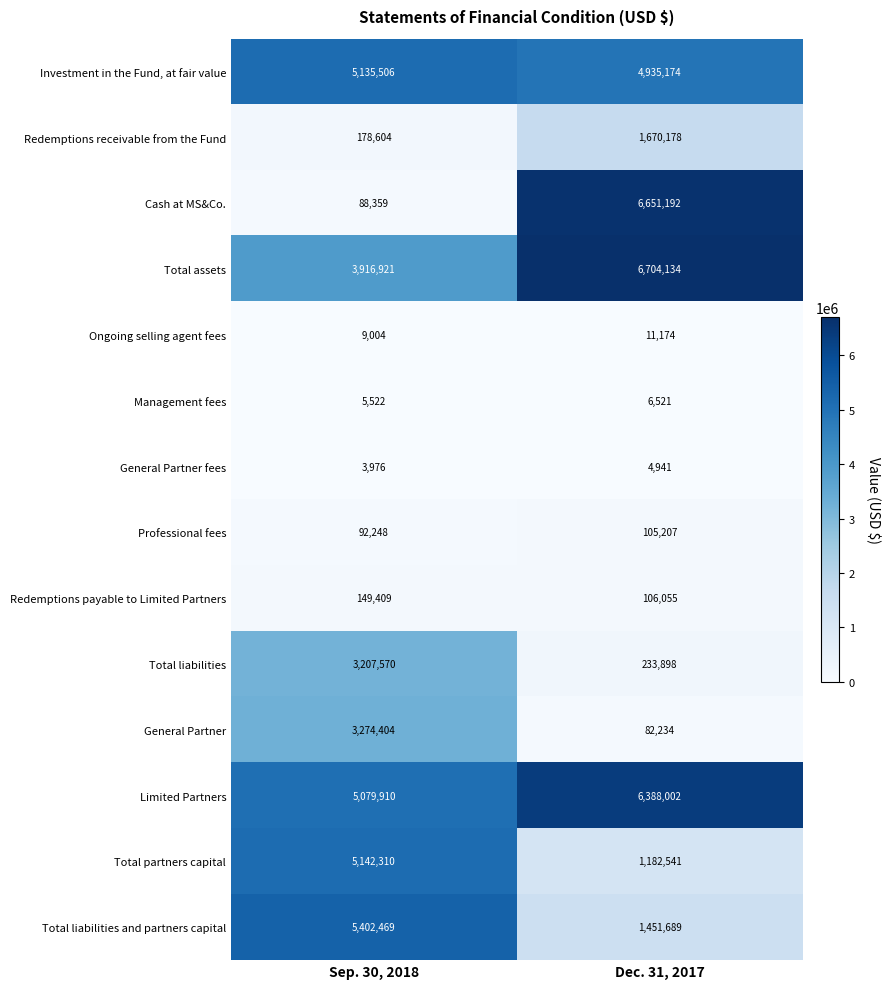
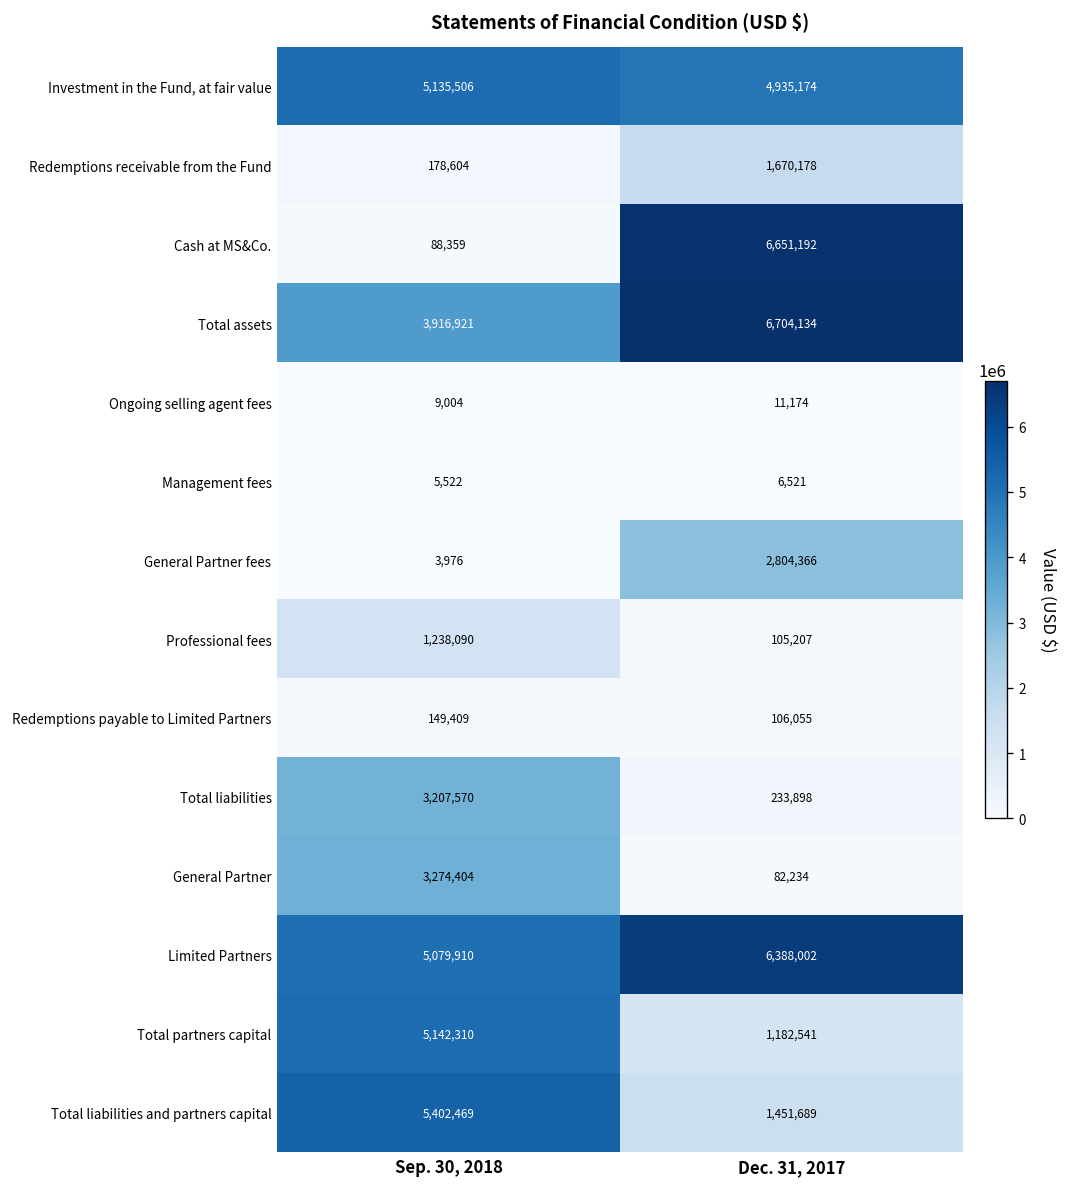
  {
    "Investment in the Fund, at fair value": {
      "Sep. 30, 2018": "5,135,506",
      "Dec. 31, 2017": "4,935,174"
    },
    "Redemptions receivable from the Fund": {
      "Sep. 30, 2018": "178,604",
      "Dec. 31, 2017": "1,670,178"
    },
    "Cash at MS&Co.": {
      "Sep. 30, 2018": "88,359",
      "Dec. 31, 2017": "6,651,192"
    },
    "Total assets": {
      "Sep. 30, 2018": "3,916,921",
      "Dec. 31, 2017": "6,704,134"
    },
    "Ongoing selling agent fees": {
      "Sep. 30, 2018": "9,004",
      "Dec. 31, 2017": "11,174"
    },
    "Management fees": {
      "Sep. 30, 2018": "5,522",
      "Dec. 31, 2017": "6,521"
    },
    "General Partner fees": {
      "Sep. 30, 2018": "3,976",
-     "Dec. 31, 2017": "4,941"
+     "Dec. 31, 2017": "2,804,366"
    },
    "Professional fees": {
-     "Sep. 30, 2018": "92,248",
+     "Sep. 30, 2018": "1,238,090",
      "Dec. 31, 2017": "105,207"
    },
    "Redemptions payable to Limited Partners": {
      "Sep. 30, 2018": "149,409",
      "Dec. 31, 2017": "106,055"
    },
    "Total liabilities": {
      "Sep. 30, 2018": "3,207,570",
      "Dec. 31, 2017": "233,898"
    },
    "General Partner": {
      "Sep. 30, 2018": "3,274,404",
      "Dec. 31, 2017": "82,234"
    },
    "Limited Partners": {
      "Sep. 30, 2018": "5,079,910",
      "Dec. 31, 2017": "6,388,002"
    },
    "Total partners capital": {
      "Sep. 30, 2018": "5,142,310",
      "Dec. 31, 2017": "1,182,541"
    },
    "Total liabilities and partners capital": {
      "Sep. 30, 2018": "5,402,469",
      "Dec. 31, 2017": "1,451,689"
    }
  }
